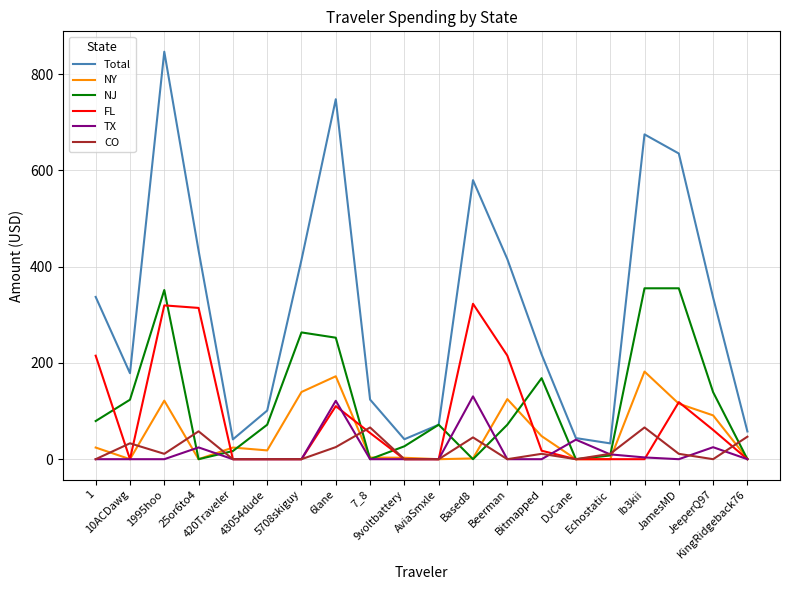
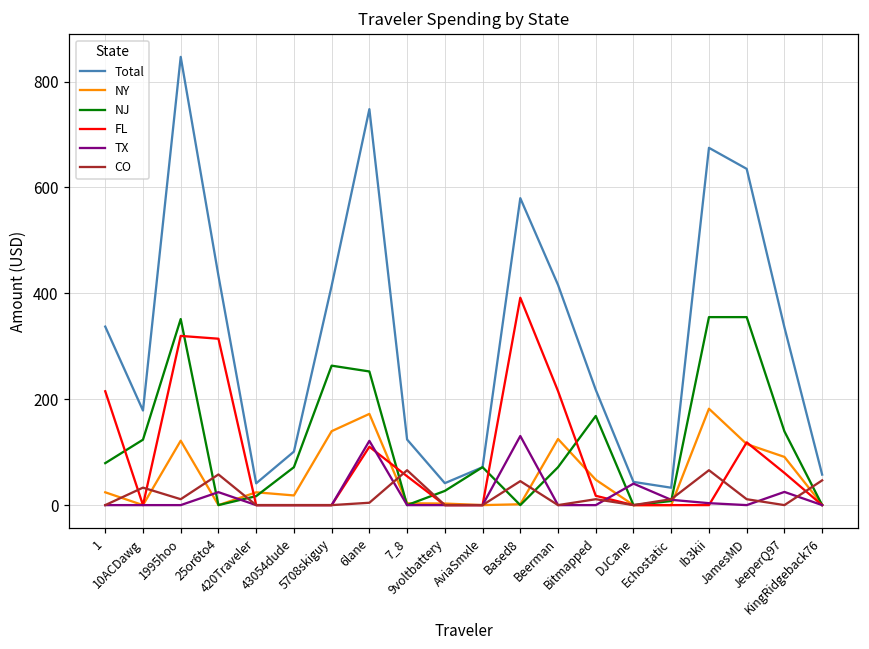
  {
    "Total": {
      "1": 340,
      "10ACDawg": 180,
      "1995hoo": 850,
      "25or6to4": 430,
      "420Traveler": 40,
      "43054dude": 100,
      "5708skiguy": 410,
      "6lane": 750,
      "7_8": 120,
      "9voltbattery": 40,
      "Based8": 580,
      "Beerman": 420,
      "Bitmapped": 220,
      "Echostatic": 30,
      "Ib3kii": 670,
      "JamesMD": 640,
      "JeeperQ97": 340,
      "KingRidgeback76": 60
    },
    "NY": {
      "1": 20,
      "1995hoo": 120,
      "420Traveler": 20,
      "43054dude": 20,
      "5708skiguy": 140,
      "6lane": 170,
      "Beerman": 120,
      "Bitmapped": 50,
      "Ib3kii": 180,
      "JeeperQ97": 90
    },
    "NJ": {
      "1": 80,
      "10ACDawg": 120,
      "1995hoo": 350,
      "420Traveler": 20,
      "43054dude": 70,
      "5708skiguy": 260,
      "6lane": 250,
      "9voltbattery": 30,
      "Beerman": 70,
      "Bitmapped": 170,
      "Ib3kii": 360,
      "JamesMD": 360,
      "JeeperQ97": 140
    },
    "FL": {
      "1": 220,
      "1995hoo": 320,
      "25or6to4": 310,
      "6lane": 110,
      "7_8": 50,
-     "Based8": 320,
+     "Based8": 390,
      "Beerman": 220,
      "Bitmapped": 20,
      "JeeperQ97": 60
    },
    "TX": {
      "1995hoo": 0,
      "25or6to4": 20,
      "6lane": 120,
      "Based8": 130,
      "Bitmapped": 0,
      "JamesMD": 0,
      "JeeperQ97": 20
    },
    "CO": {
      "10ACDawg": 30,
      "1995hoo": 10,
      "25or6to4": 60,
-     "6lane": 30,
+     "6lane": 0,
      "7_8": 70,
      "Based8": 50,
      "Bitmapped": 10,
      "Ib3kii": 70,
      "JamesMD": 10,
      "JeeperQ97": 0,
      "KingRidgeback76": 50
    }
  }
